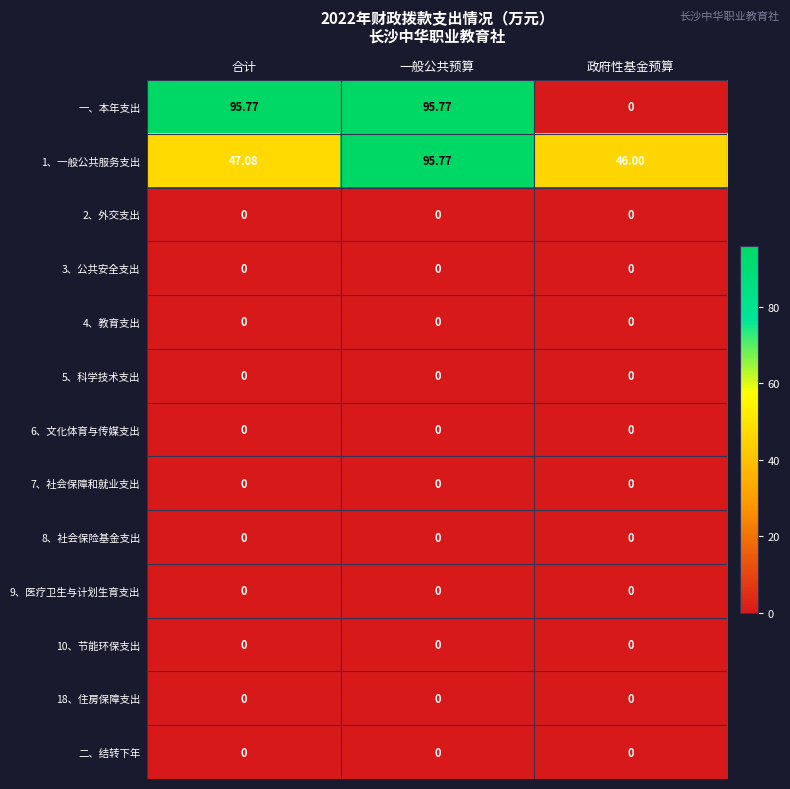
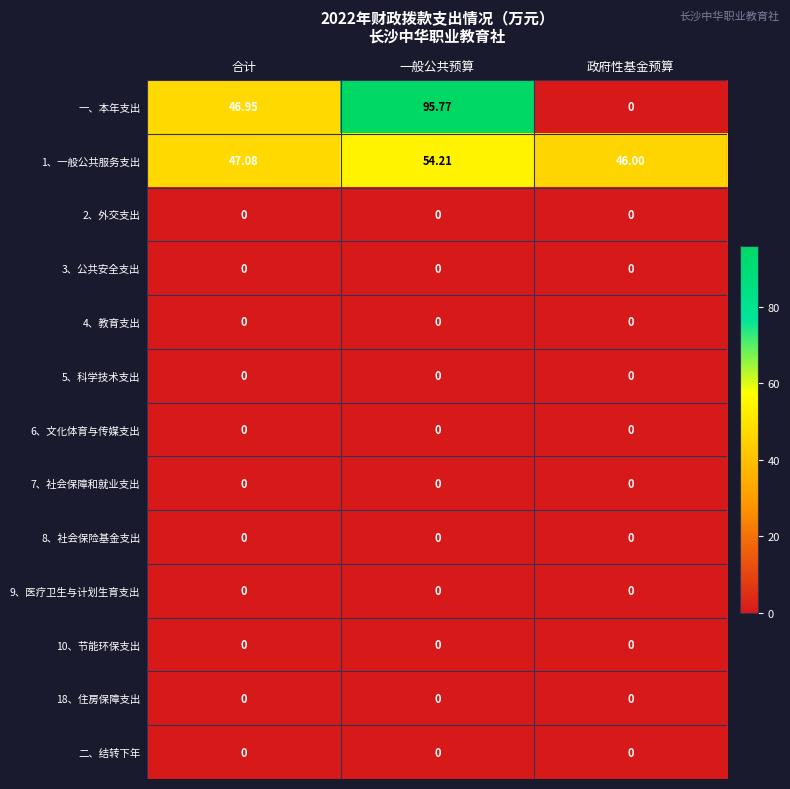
  {
    "一、本年支出": {
-     "合计": 95.77,
+     "合计": 46.95,
      "一般公共预算": 95.77,
      "政府性基金预算": 0
    },
    "1、一般公共服务支出": {
      "合计": 47.08,
-     "一般公共预算": 95.77,
+     "一般公共预算": 54.21,
      "政府性基金预算": 46.00
    },
    "2、外交支出": {
      "合计": 0,
      "一般公共预算": 0,
      "政府性基金预算": 0
    },
    "3、公共安全支出": {
      "合计": 0,
      "一般公共预算": 0,
      "政府性基金预算": 0
    },
    "4、教育支出": {
      "合计": 0,
      "一般公共预算": 0,
      "政府性基金预算": 0
    },
    "5、科学技术支出": {
      "合计": 0,
      "一般公共预算": 0,
      "政府性基金预算": 0
    },
    "6、文化体育与传媒支出": {
      "合计": 0,
      "一般公共预算": 0,
      "政府性基金预算": 0
    },
    "7、社会保障和就业支出": {
      "合计": 0,
      "一般公共预算": 0,
      "政府性基金预算": 0
    },
    "8、社会保险基金支出": {
      "合计": 0,
      "一般公共预算": 0,
      "政府性基金预算": 0
    },
    "9、医疗卫生与计划生育支出": {
      "合计": 0,
      "一般公共预算": 0,
      "政府性基金预算": 0
    },
    "10、节能环保支出": {
      "合计": 0,
      "一般公共预算": 0,
      "政府性基金预算": 0
    },
    "18、住房保障支出": {
      "合计": 0,
      "一般公共预算": 0,
      "政府性基金预算": 0
    },
    "二、结转下年": {
      "合计": 0,
      "一般公共预算": 0,
      "政府性基金预算": 0
    }
  }
